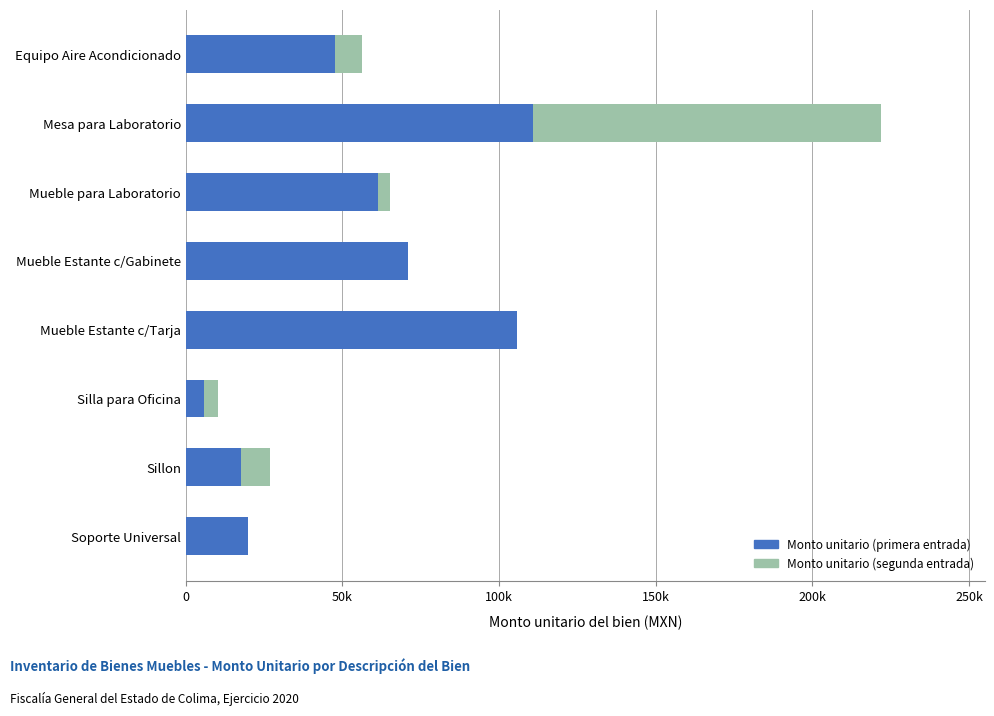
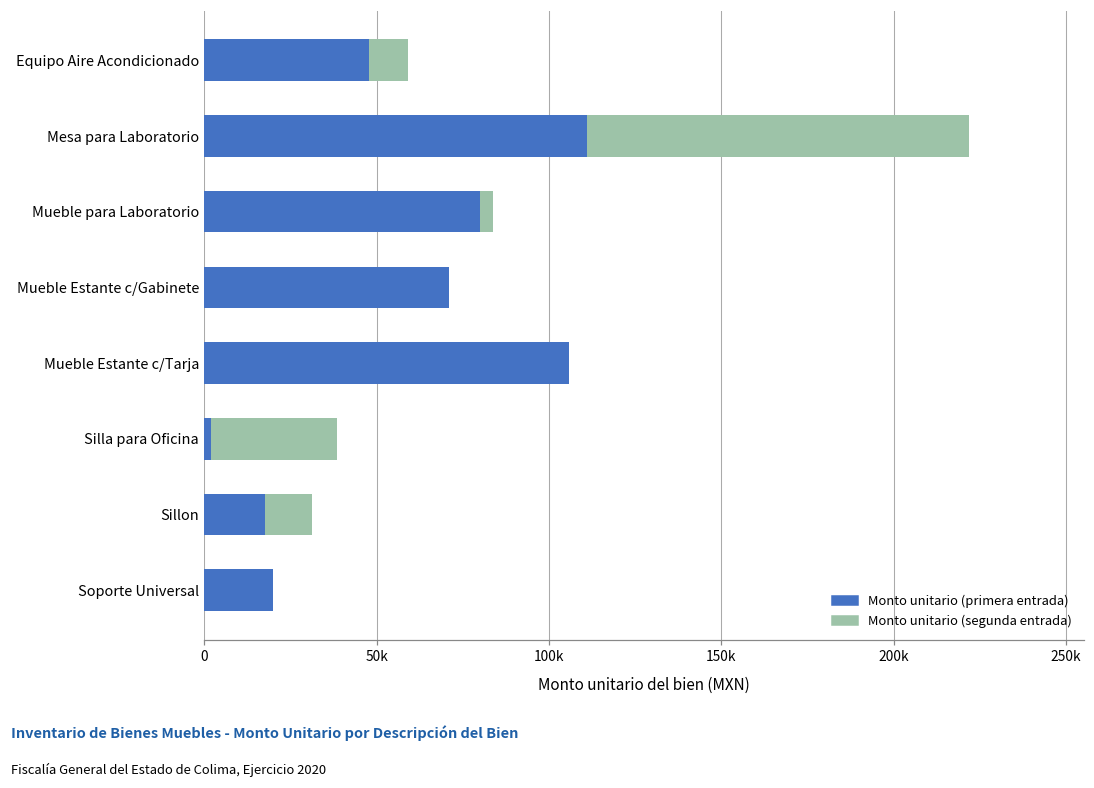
  {
    "Monto unitario (primera entrada)": {
      "Equipo Aire Acondicionado": 48000,
      "Mesa para Laboratorio": 111000,
-     "Mueble para Laboratorio": 61000,
+     "Mueble para Laboratorio": 80000,
      "Mueble Estante c/Gabinete": 71000,
      "Mueble Estante c/Tarja": 106000,
-     "Silla para Oficina": 6000,
+     "Silla para Oficina": 2000,
      "Sillon": 18000,
      "Soporte Universal": 20000
    },
    "Monto unitario (segunda entrada)": {
-     "Equipo Aire Acondicionado": 8000,
+     "Equipo Aire Acondicionado": 11000,
      "Mesa para Laboratorio": 111000,
      "Mueble para Laboratorio": 4000,
      "Mueble Estante c/Gabinete": 0,
      "Mueble Estante c/Tarja": 0,
-     "Silla para Oficina": 5000,
-     "Sillon": 9000,
+     "Silla para Oficina": 37000,
+     "Sillon": 14000,
      "Soporte Universal": 0
    }
  }
